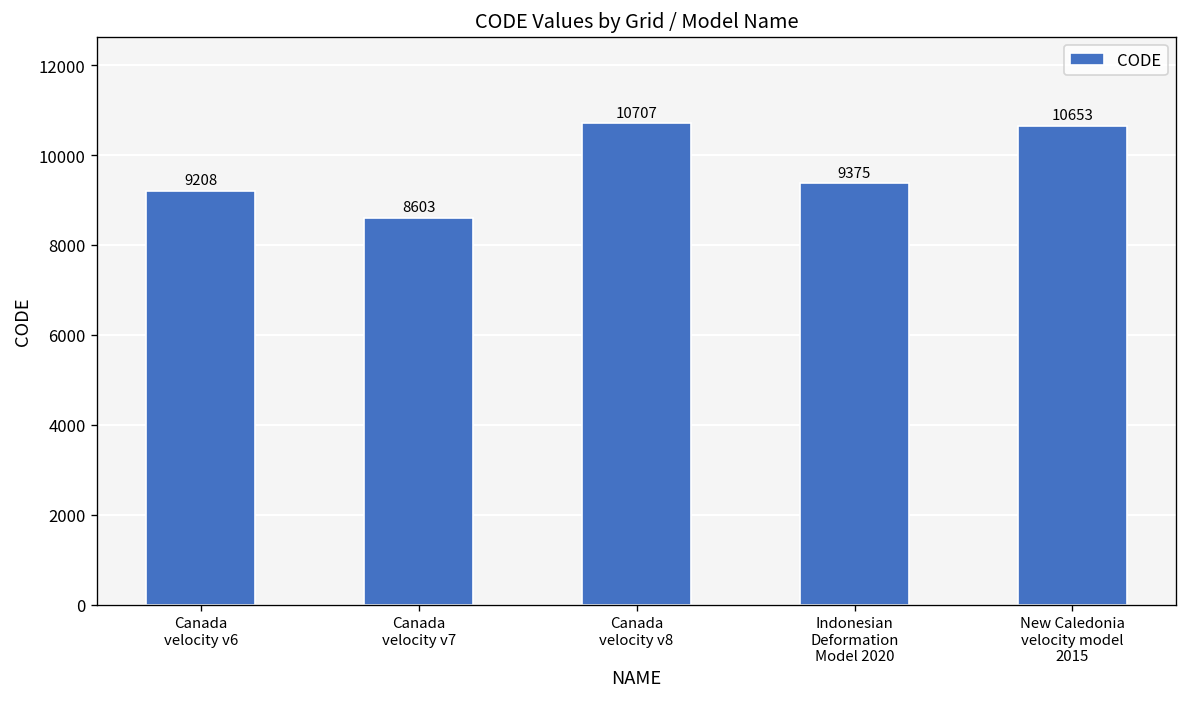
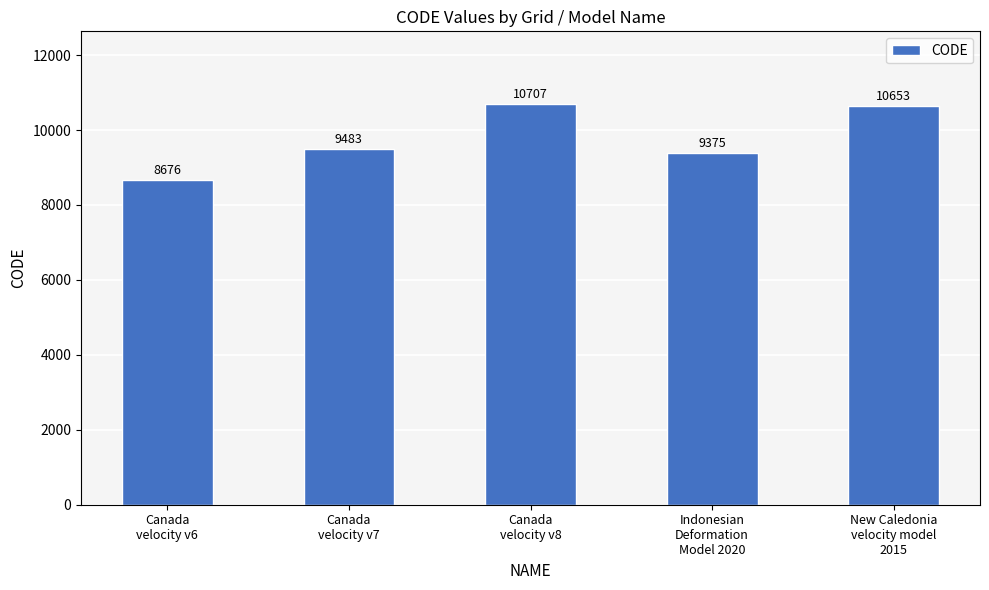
  {
-   "Canada velocity v6": 9208,
-   "Canada velocity v7": 8603,
+   "Canada velocity v6": 8676,
+   "Canada velocity v7": 9483,
    "Canada velocity v8": 10707,
    "Indonesian Deformation Model 2020": 9375,
    "New Caledonia velocity model 2015": 10653
  }
